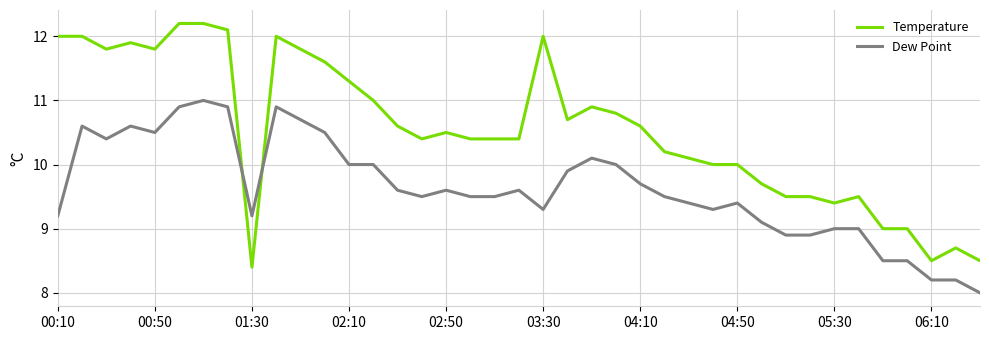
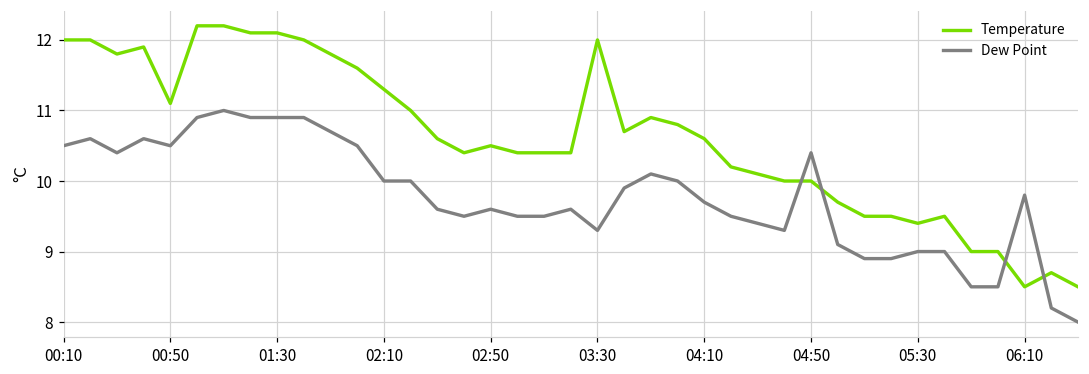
  {
    "Temperature": {
      "00:10": 12.0,
-     "00:50": 11.8,
-     "01:30": 8.4,
+     "00:50": 11.1,
+     "01:30": 12.1,
      "02:10": 11.3,
      "02:50": 10.5,
      "03:30": 12.0,
      "04:10": 10.6,
      "04:50": 10.0,
      "05:30": 9.4,
      "06:10": 8.5
    },
    "Dew Point": {
-     "00:10": 9.2,
+     "00:10": 10.5,
      "00:50": 10.5,
-     "01:30": 9.2,
+     "01:30": 10.9,
      "02:10": 10.0,
      "02:50": 9.6,
      "03:30": 9.3,
      "04:10": 9.7,
-     "04:50": 9.4,
+     "04:50": 10.4,
      "05:30": 9.0,
-     "06:10": 8.2
+     "06:10": 9.8
    }
  }
